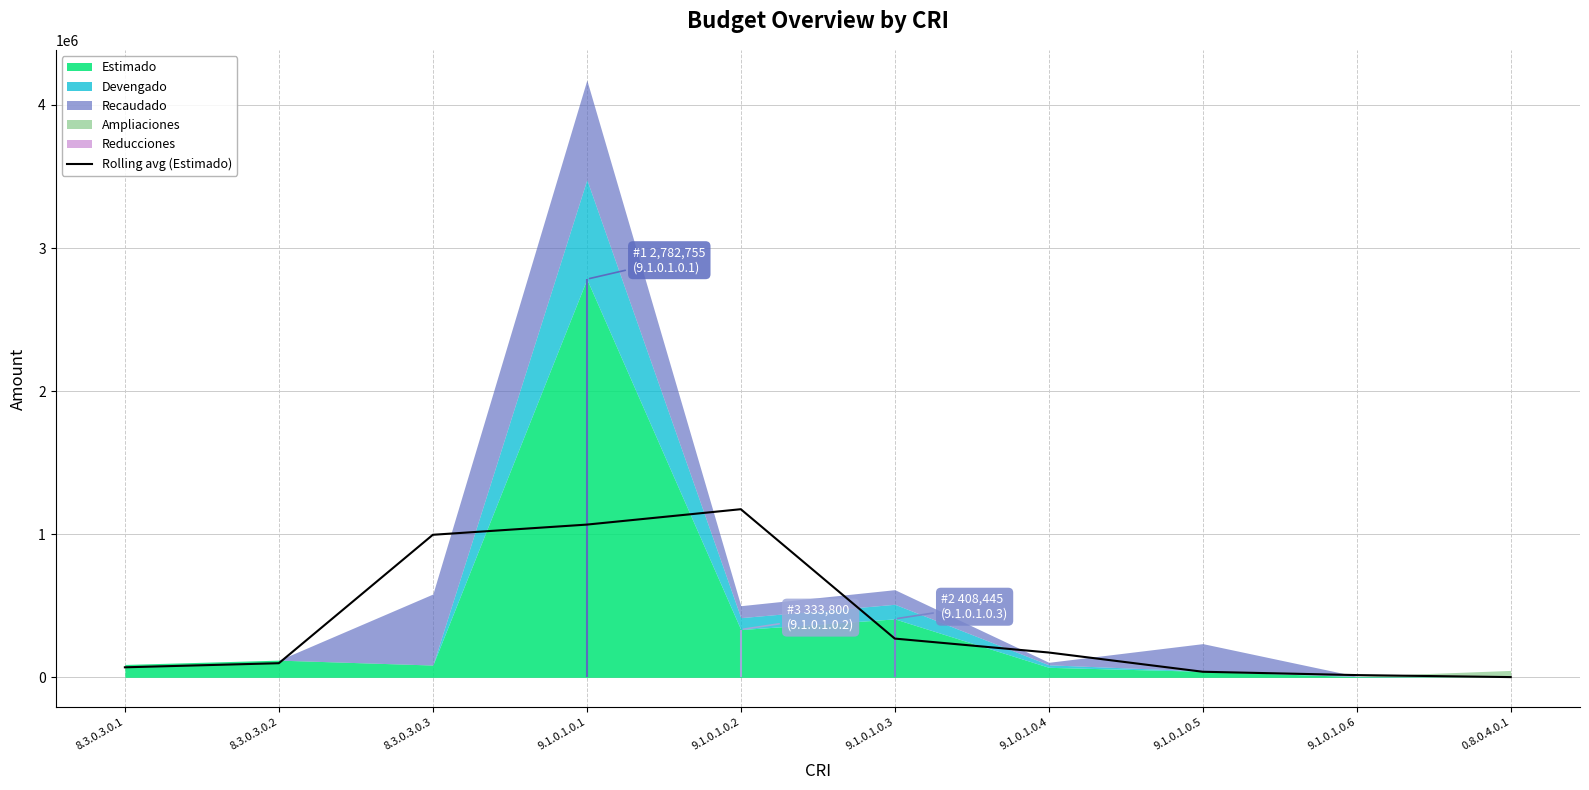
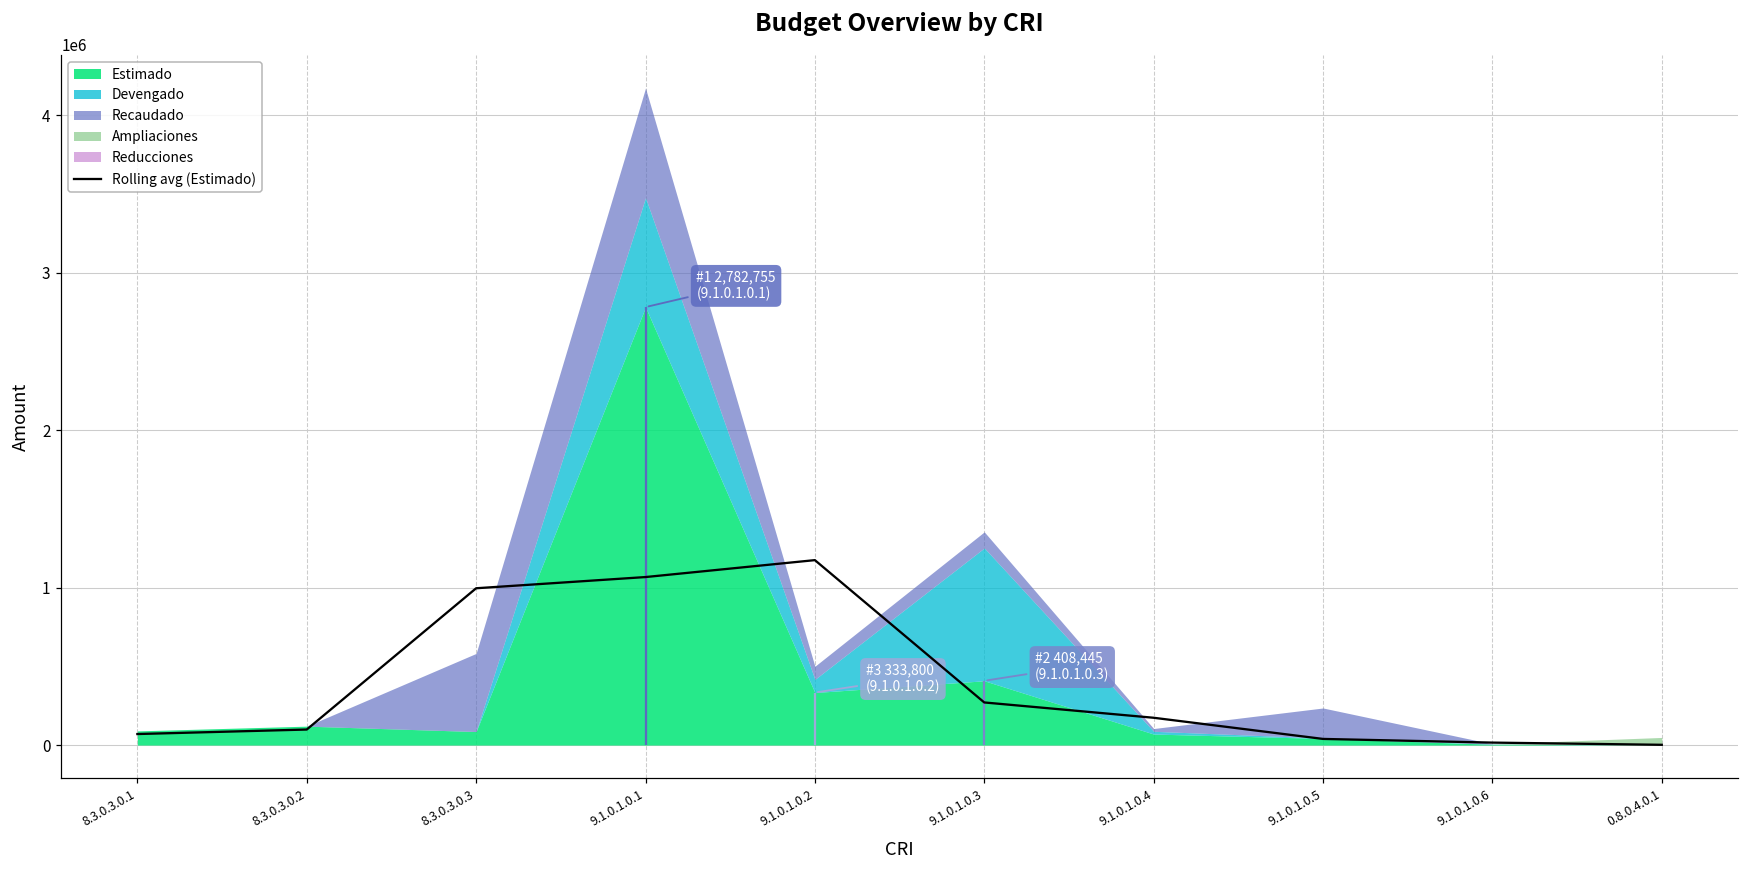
  {
    "Rolling avg (Estimado)": {
      "8.3.0.3.0.1": 70000,
      "8.3.0.3.0.2": 100000,
      "8.3.0.3.0.3": 1000000,
      "9.1.0.1.0.1": 1070000,
      "9.1.0.1.0.2": 1180000,
      "9.1.0.1.0.3": 270000,
      "9.1.0.1.0.4": 170000
    },
    "Devengado": {
      "9.1.0.1.0.1": 700000,
-     "9.1.0.1.0.3": 100000
+     "9.1.0.1.0.3": 840000
    }
  }
